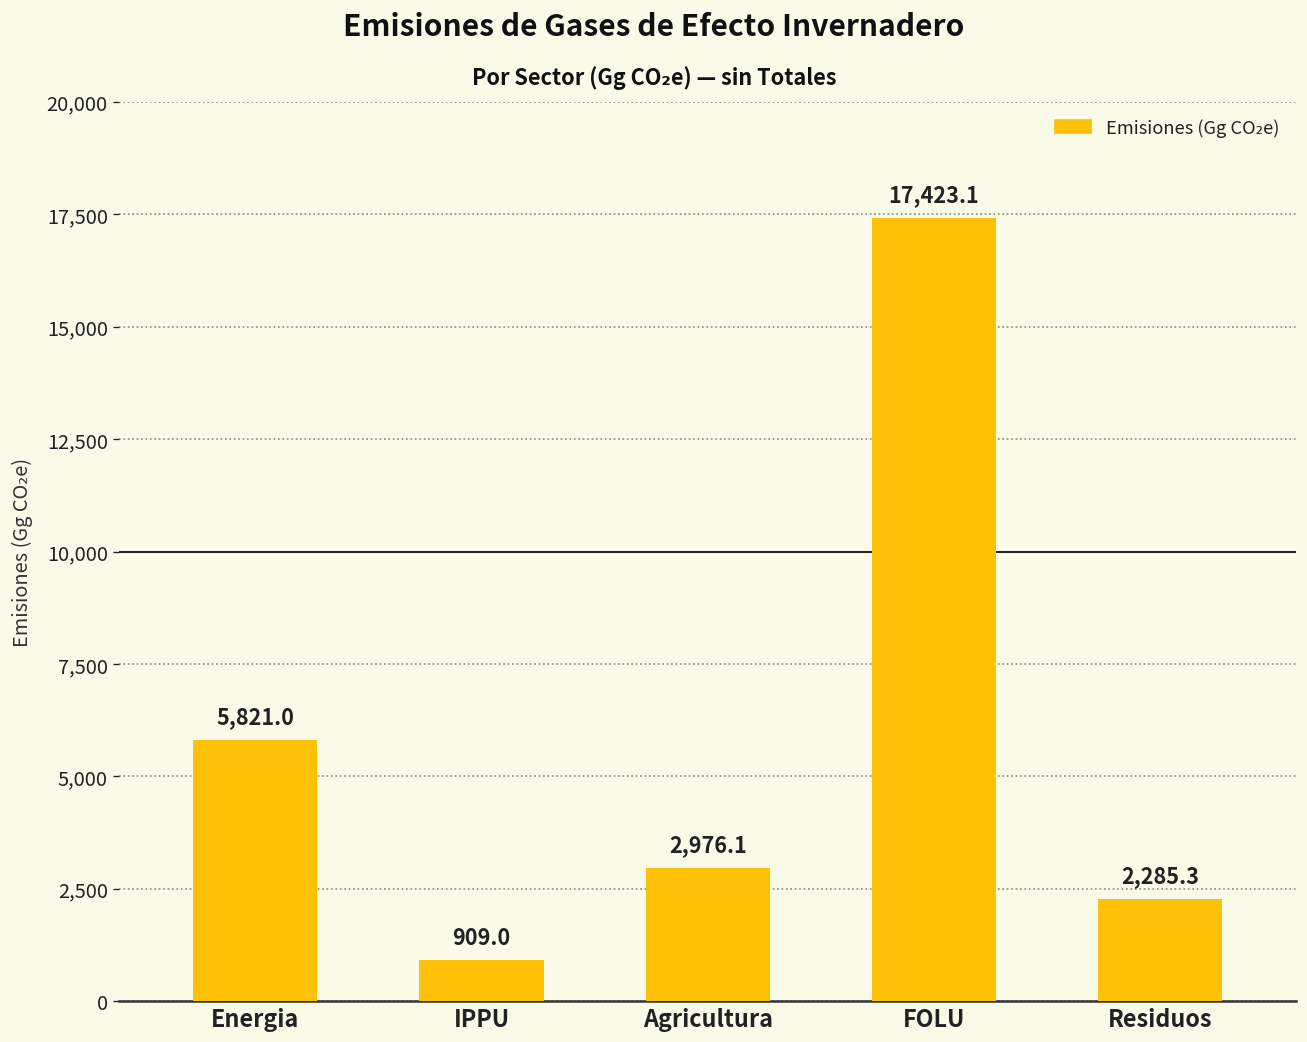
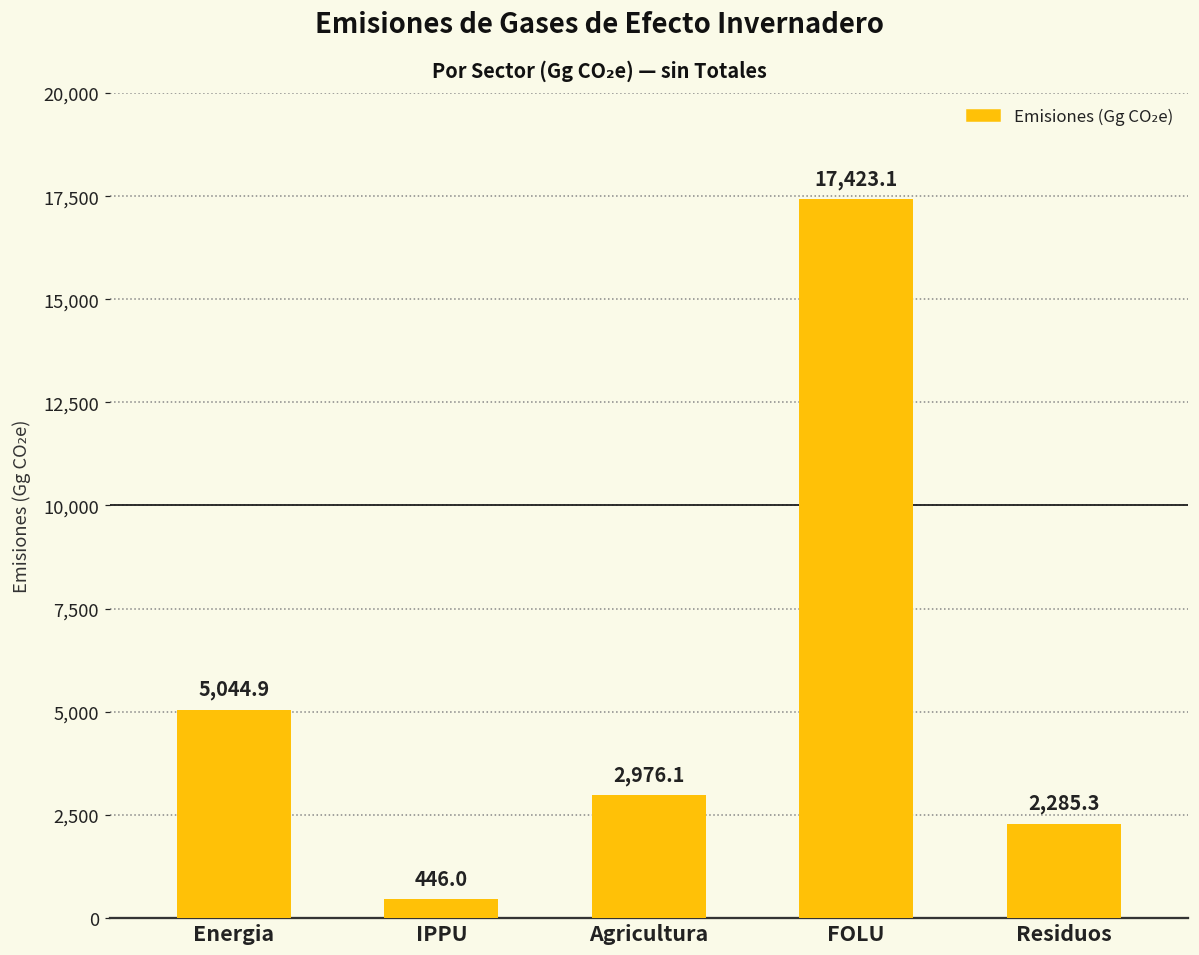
  {
-   "Energia": "5,821.0",
-   "IPPU": "909.0",
+   "Energia": "5,044.9",
+   "IPPU": "446.0",
    "Agricultura": "2,976.1",
    "FOLU": "17,423.1",
    "Residuos": "2,285.3"
  }
